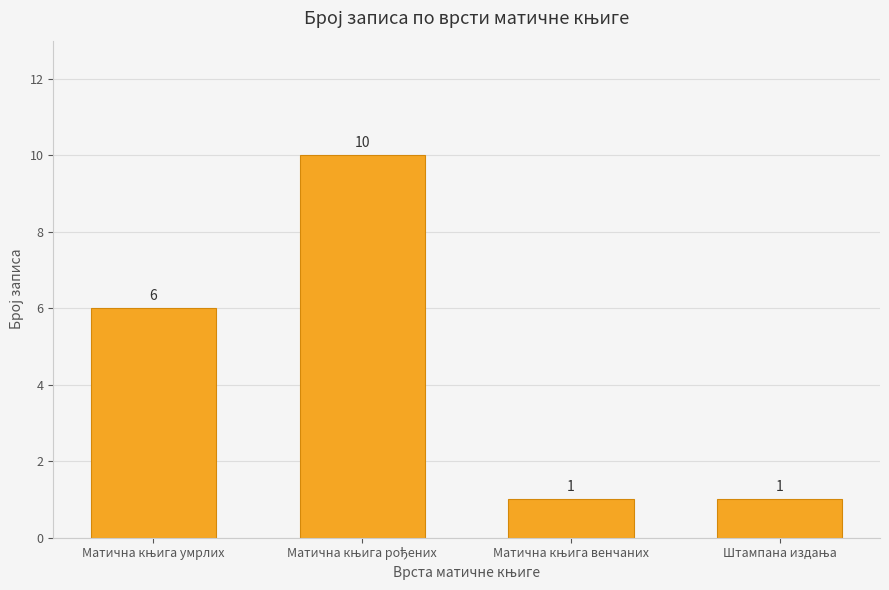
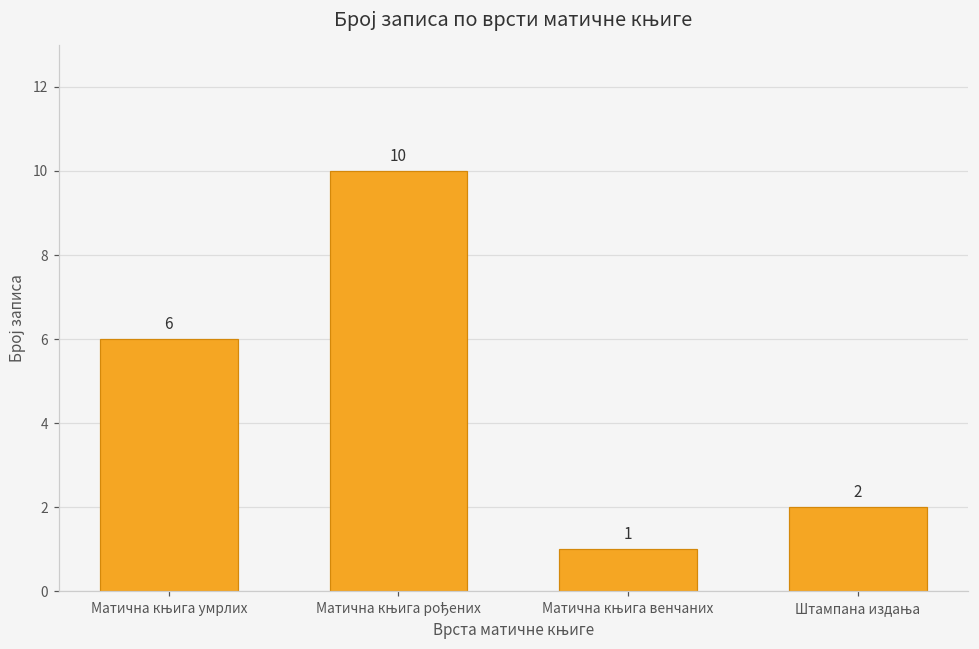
  {
    "Матична књига умрлих": 6,
    "Матична књига рођених": 10,
    "Матична књига венчаних": 1,
-   "Штампана издања": 1
+   "Штампана издања": 2
  }
